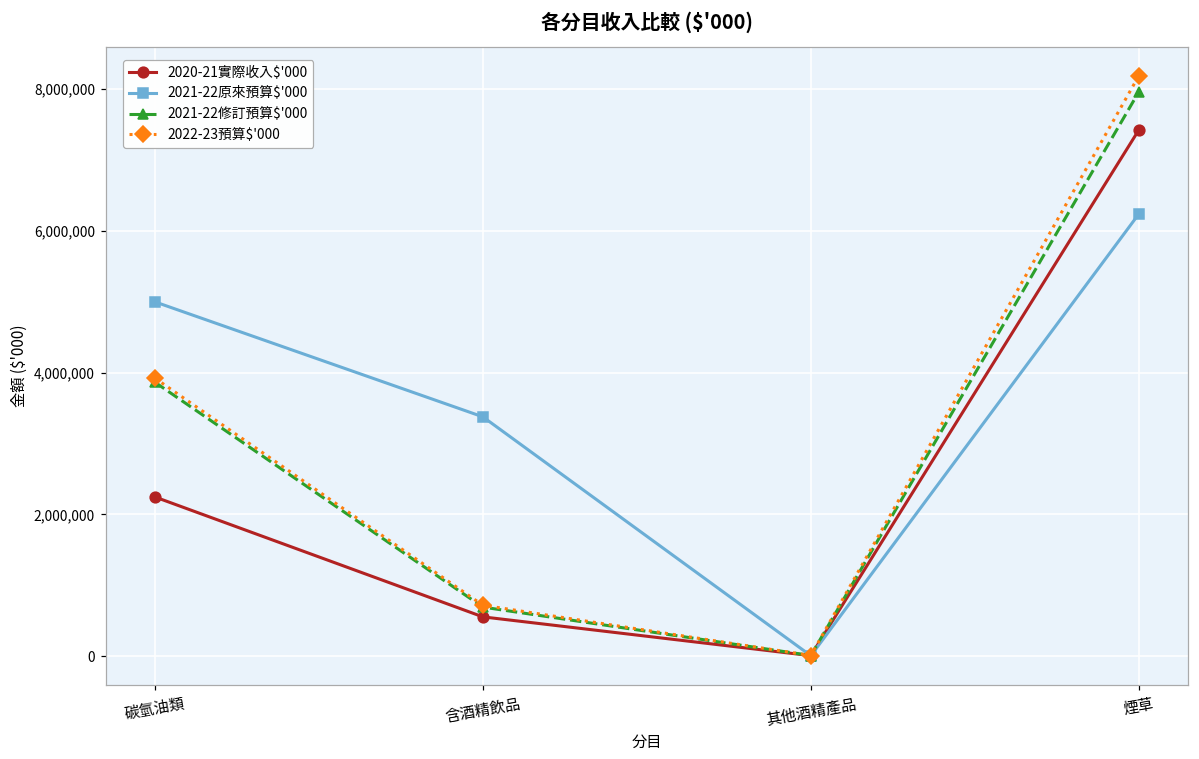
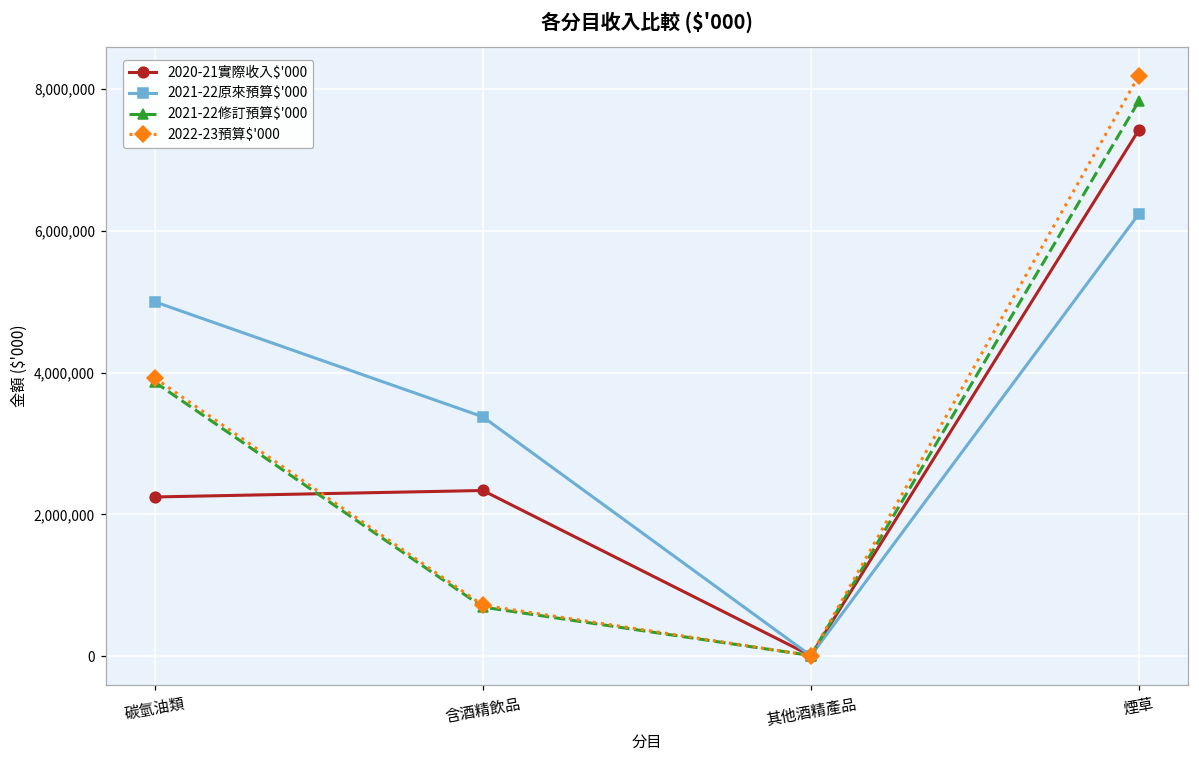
  {
    "2020-21實際收入$'000": {
      "碳氫油類": "2,200,000",
-     "含酒精飲品": "600,000",
+     "含酒精飲品": "2,300,000",
      "煙草": "7,400,000"
    },
    "2021-22原來預算$'000": {
      "碳氫油類": "5,000,000",
      "含酒精飲品": "3,400,000",
      "煙草": "6,200,000"
    },
    "2021-22修訂預算$'000": {
      "碳氫油類": "3,900,000",
-     "煙草": "8,000,000"
+     "煙草": "7,800,000"
    },
    "2022-23預算$'000": {
      "碳氫油類": "3,900,000",
      "煙草": "8,200,000"
    }
  }
